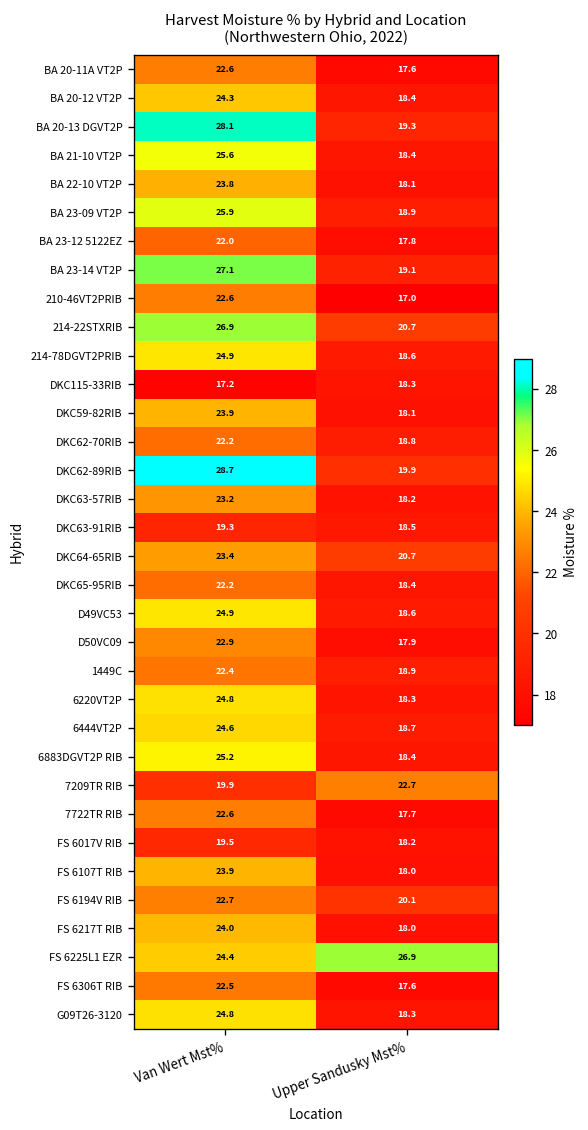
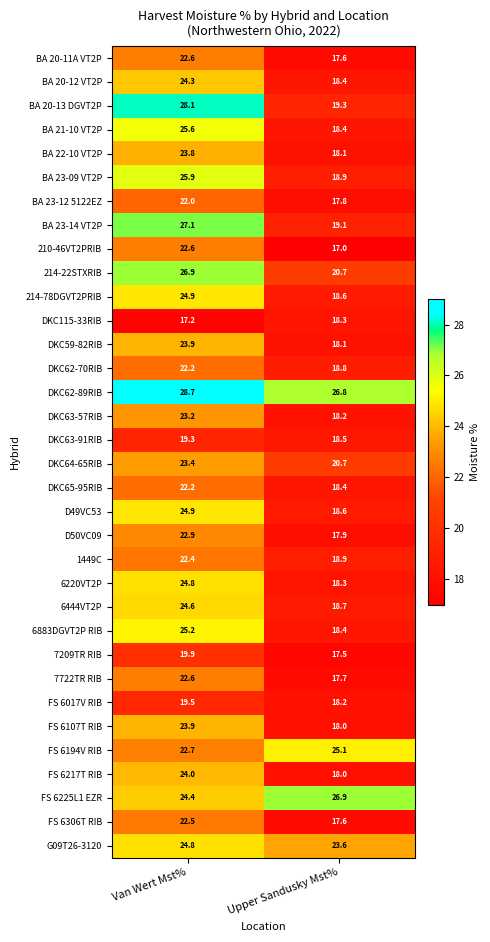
  {
    "BA 20-11A VT2P": {
      "Van Wert Mst%": 22.6,
      "Upper Sandusky Mst%": 17.6
    },
    "BA 20-12 VT2P": {
      "Van Wert Mst%": 24.3,
      "Upper Sandusky Mst%": 18.4
    },
    "BA 20-13 DGVT2P": {
      "Van Wert Mst%": 28.1,
      "Upper Sandusky Mst%": 19.3
    },
    "BA 21-10 VT2P": {
      "Van Wert Mst%": 25.6,
      "Upper Sandusky Mst%": 18.4
    },
    "BA 22-10 VT2P": {
      "Van Wert Mst%": 23.8,
      "Upper Sandusky Mst%": 18.1
    },
    "BA 23-09 VT2P": {
      "Van Wert Mst%": 25.9,
      "Upper Sandusky Mst%": 18.9
    },
    "BA 23-12 5122EZ": {
      "Van Wert Mst%": 22.0,
      "Upper Sandusky Mst%": 17.8
    },
    "BA 23-14 VT2P": {
      "Van Wert Mst%": 27.1,
      "Upper Sandusky Mst%": 19.1
    },
    "210-46VT2PRIB": {
      "Van Wert Mst%": 22.6,
      "Upper Sandusky Mst%": 17.0
    },
    "214-22STXRIB": {
      "Van Wert Mst%": 26.9,
      "Upper Sandusky Mst%": 20.7
    },
    "214-78DGVT2PRIB": {
      "Van Wert Mst%": 24.9,
      "Upper Sandusky Mst%": 18.6
    },
    "DKC115-33RIB": {
      "Van Wert Mst%": 17.2,
      "Upper Sandusky Mst%": 18.3
    },
    "DKC59-82RIB": {
      "Van Wert Mst%": 23.9,
      "Upper Sandusky Mst%": 18.1
    },
    "DKC62-70RIB": {
      "Van Wert Mst%": 22.2,
      "Upper Sandusky Mst%": 18.8
    },
    "DKC62-89RIB": {
      "Van Wert Mst%": 28.7,
-     "Upper Sandusky Mst%": 19.9
+     "Upper Sandusky Mst%": 26.8
    },
    "DKC63-57RIB": {
      "Van Wert Mst%": 23.2,
      "Upper Sandusky Mst%": 18.2
    },
    "DKC63-91RIB": {
      "Van Wert Mst%": 19.3,
      "Upper Sandusky Mst%": 18.5
    },
    "DKC64-65RIB": {
      "Van Wert Mst%": 23.4,
      "Upper Sandusky Mst%": 20.7
    },
    "DKC65-95RIB": {
      "Van Wert Mst%": 22.2,
      "Upper Sandusky Mst%": 18.4
    },
    "D49VC53": {
      "Van Wert Mst%": 24.9,
      "Upper Sandusky Mst%": 18.6
    },
    "D50VC09": {
      "Van Wert Mst%": 22.9,
      "Upper Sandusky Mst%": 17.9
    },
    "1449C": {
      "Van Wert Mst%": 22.4,
      "Upper Sandusky Mst%": 18.9
    },
    "6220VT2P": {
      "Van Wert Mst%": 24.8,
      "Upper Sandusky Mst%": 18.3
    },
    "6444VT2P": {
      "Van Wert Mst%": 24.6,
      "Upper Sandusky Mst%": 18.7
    },
    "6883DGVT2P RIB": {
      "Van Wert Mst%": 25.2,
      "Upper Sandusky Mst%": 18.4
    },
    "7209TR RIB": {
      "Van Wert Mst%": 19.9,
-     "Upper Sandusky Mst%": 22.7
+     "Upper Sandusky Mst%": 17.5
    },
    "7722TR RIB": {
      "Van Wert Mst%": 22.6,
      "Upper Sandusky Mst%": 17.7
    },
    "FS 6017V RIB": {
      "Van Wert Mst%": 19.5,
      "Upper Sandusky Mst%": 18.2
    },
    "FS 6107T RIB": {
      "Van Wert Mst%": 23.9,
      "Upper Sandusky Mst%": 18.0
    },
    "FS 6194V RIB": {
      "Van Wert Mst%": 22.7,
-     "Upper Sandusky Mst%": 20.1
+     "Upper Sandusky Mst%": 25.1
    },
    "FS 6217T RIB": {
      "Van Wert Mst%": 24.0,
      "Upper Sandusky Mst%": 18.0
    },
    "FS 6225L1 EZR": {
      "Van Wert Mst%": 24.4,
      "Upper Sandusky Mst%": 26.9
    },
    "FS 6306T RIB": {
      "Van Wert Mst%": 22.5,
      "Upper Sandusky Mst%": 17.6
    },
    "G09T26-3120": {
      "Van Wert Mst%": 24.8,
-     "Upper Sandusky Mst%": 18.3
+     "Upper Sandusky Mst%": 23.6
    }
  }
